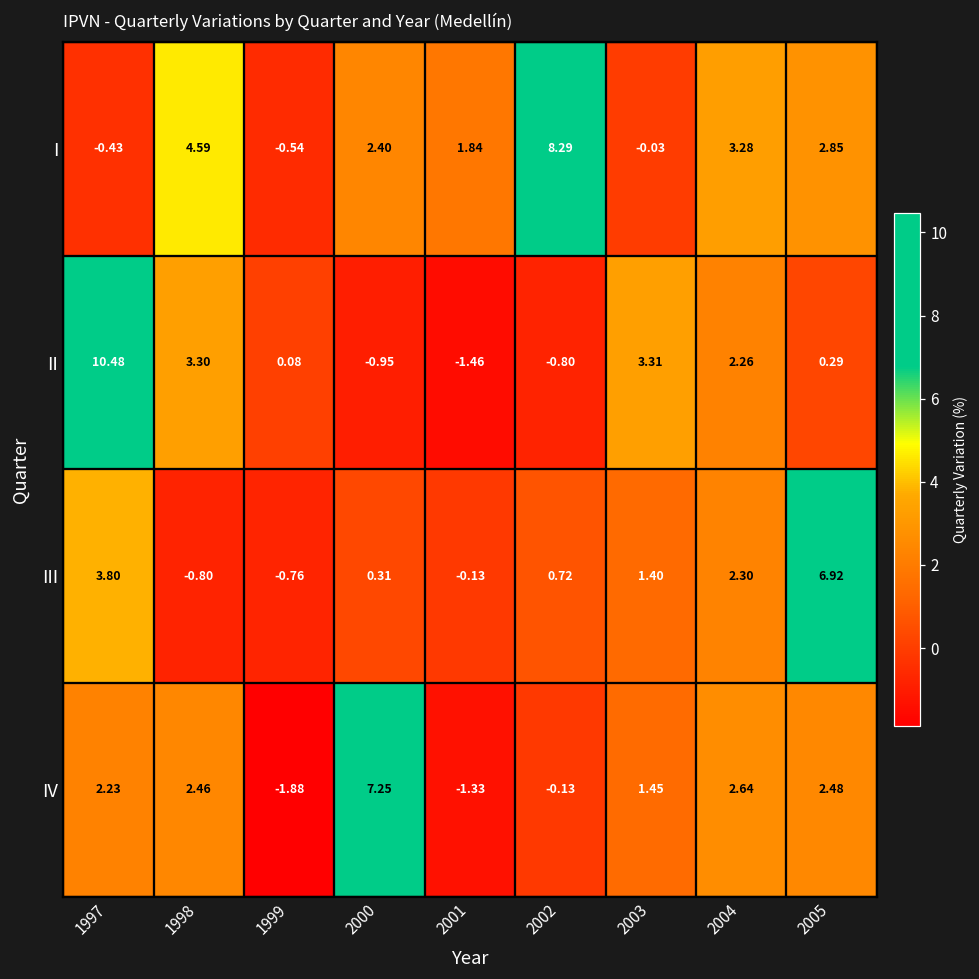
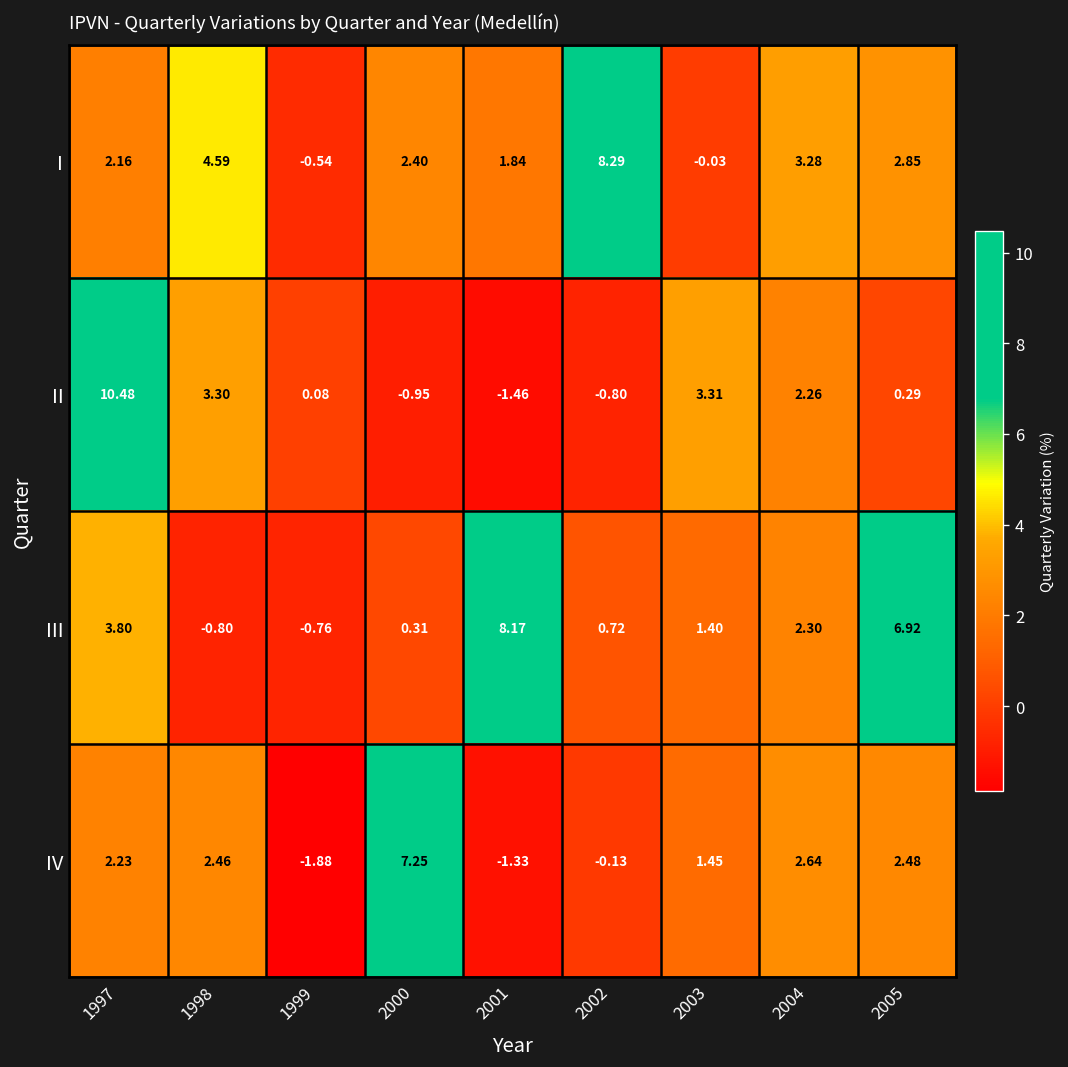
  {
    "I": {
-     "1997": -0.43,
+     "1997": 2.16,
      "1998": 4.59,
      "1999": -0.54,
      "2000": 2.40,
      "2001": 1.84,
      "2002": 8.29,
      "2003": -0.03,
      "2004": 3.28,
      "2005": 2.85
    },
    "II": {
      "1997": 10.48,
      "1998": 3.30,
      "1999": 0.08,
      "2000": -0.95,
      "2001": -1.46,
      "2002": -0.80,
      "2003": 3.31,
      "2004": 2.26,
      "2005": 0.29
    },
    "III": {
      "1997": 3.80,
      "1998": -0.80,
      "1999": -0.76,
      "2000": 0.31,
-     "2001": -0.13,
+     "2001": 8.17,
      "2002": 0.72,
      "2003": 1.40,
      "2004": 2.30,
      "2005": 6.92
    },
    "IV": {
      "1997": 2.23,
      "1998": 2.46,
      "1999": -1.88,
      "2000": 7.25,
      "2001": -1.33,
      "2002": -0.13,
      "2003": 1.45,
      "2004": 2.64,
      "2005": 2.48
    }
  }
